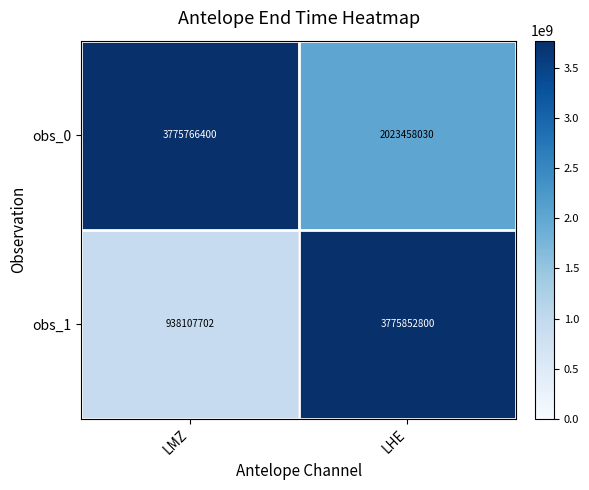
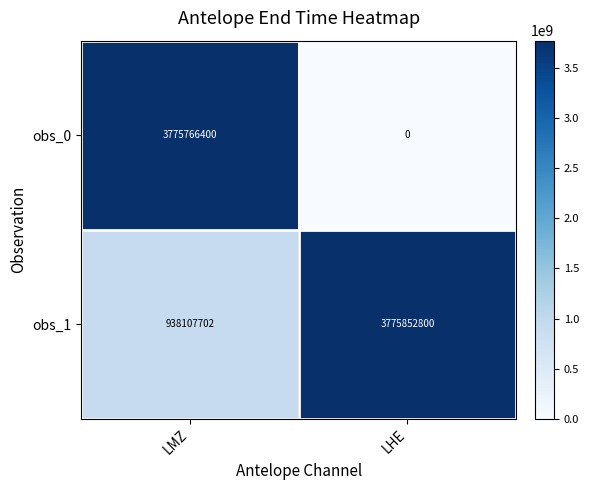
  {
    "obs_0": {
      "LMZ": 3775766400,
-     "LHE": 2023458030
+     "LHE": 0
    },
    "obs_1": {
      "LMZ": 938107702,
      "LHE": 3775852800
    }
  }
